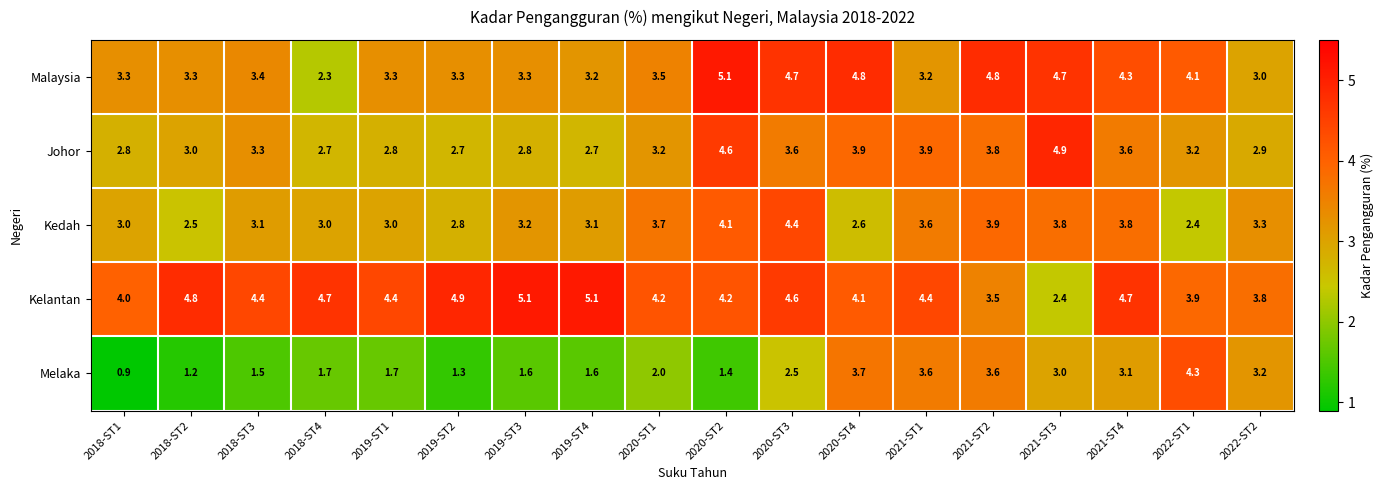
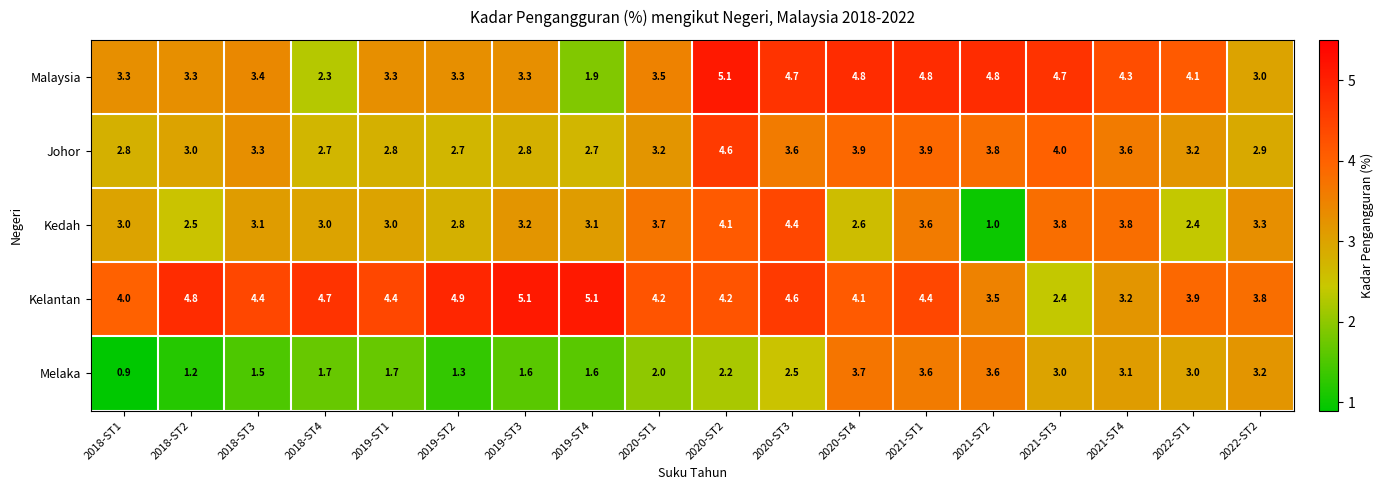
  {
    "Malaysia": {
      "2018-ST1": 3.3,
      "2018-ST2": 3.3,
      "2018-ST3": 3.4,
      "2018-ST4": 2.3,
      "2019-ST1": 3.3,
      "2019-ST2": 3.3,
      "2019-ST3": 3.3,
-     "2019-ST4": 3.2,
+     "2019-ST4": 1.9,
      "2020-ST1": 3.5,
      "2020-ST2": 5.1,
      "2020-ST3": 4.7,
      "2020-ST4": 4.8,
-     "2021-ST1": 3.2,
+     "2021-ST1": 4.8,
      "2021-ST2": 4.8,
      "2021-ST3": 4.7,
      "2021-ST4": 4.3,
      "2022-ST1": 4.1,
      "2022-ST2": 3.0
    },
    "Johor": {
      "2018-ST1": 2.8,
      "2018-ST2": 3.0,
      "2018-ST3": 3.3,
      "2018-ST4": 2.7,
      "2019-ST1": 2.8,
      "2019-ST2": 2.7,
      "2019-ST3": 2.8,
      "2019-ST4": 2.7,
      "2020-ST1": 3.2,
      "2020-ST2": 4.6,
      "2020-ST3": 3.6,
      "2020-ST4": 3.9,
      "2021-ST1": 3.9,
      "2021-ST2": 3.8,
-     "2021-ST3": 4.9,
+     "2021-ST3": 4.0,
      "2021-ST4": 3.6,
      "2022-ST1": 3.2,
      "2022-ST2": 2.9
    },
    "Kedah": {
      "2018-ST1": 3.0,
      "2018-ST2": 2.5,
      "2018-ST3": 3.1,
      "2018-ST4": 3.0,
      "2019-ST1": 3.0,
      "2019-ST2": 2.8,
      "2019-ST3": 3.2,
      "2019-ST4": 3.1,
      "2020-ST1": 3.7,
      "2020-ST2": 4.1,
      "2020-ST3": 4.4,
      "2020-ST4": 2.6,
      "2021-ST1": 3.6,
-     "2021-ST2": 3.9,
+     "2021-ST2": 1.0,
      "2021-ST3": 3.8,
      "2021-ST4": 3.8,
      "2022-ST1": 2.4,
      "2022-ST2": 3.3
    },
    "Kelantan": {
      "2018-ST1": 4.0,
      "2018-ST2": 4.8,
      "2018-ST3": 4.4,
      "2018-ST4": 4.7,
      "2019-ST1": 4.4,
      "2019-ST2": 4.9,
      "2019-ST3": 5.1,
      "2019-ST4": 5.1,
      "2020-ST1": 4.2,
      "2020-ST2": 4.2,
      "2020-ST3": 4.6,
      "2020-ST4": 4.1,
      "2021-ST1": 4.4,
      "2021-ST2": 3.5,
      "2021-ST3": 2.4,
-     "2021-ST4": 4.7,
+     "2021-ST4": 3.2,
      "2022-ST1": 3.9,
      "2022-ST2": 3.8
    },
    "Melaka": {
      "2018-ST1": 0.9,
      "2018-ST2": 1.2,
      "2018-ST3": 1.5,
      "2018-ST4": 1.7,
      "2019-ST1": 1.7,
      "2019-ST2": 1.3,
      "2019-ST3": 1.6,
      "2019-ST4": 1.6,
      "2020-ST1": 2.0,
-     "2020-ST2": 1.4,
+     "2020-ST2": 2.2,
      "2020-ST3": 2.5,
      "2020-ST4": 3.7,
      "2021-ST1": 3.6,
      "2021-ST2": 3.6,
      "2021-ST3": 3.0,
      "2021-ST4": 3.1,
-     "2022-ST1": 4.3,
+     "2022-ST1": 3.0,
      "2022-ST2": 3.2
    }
  }
